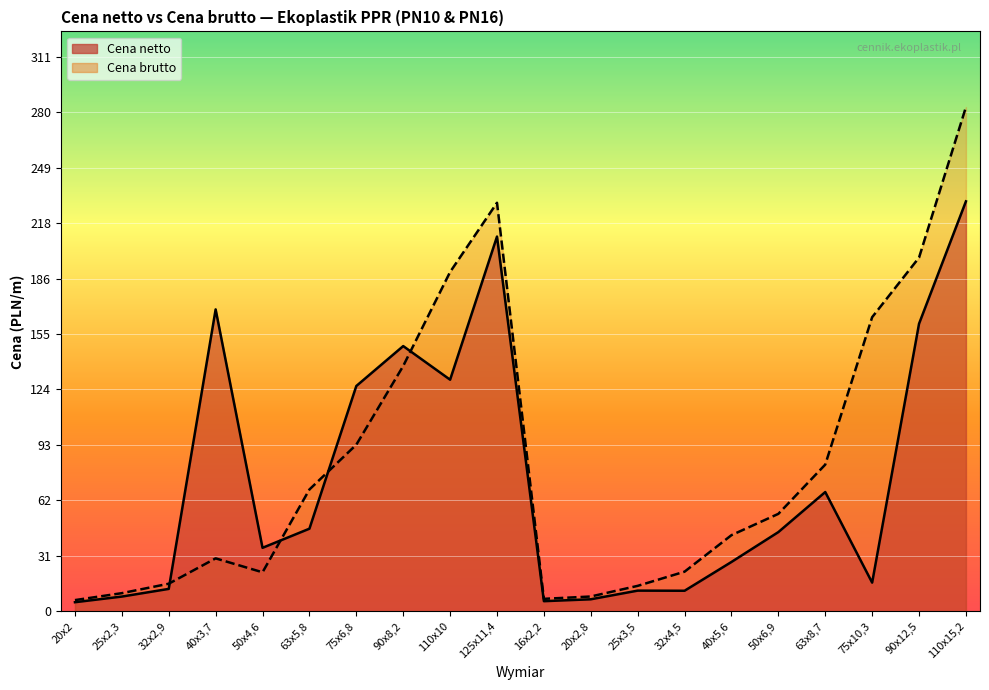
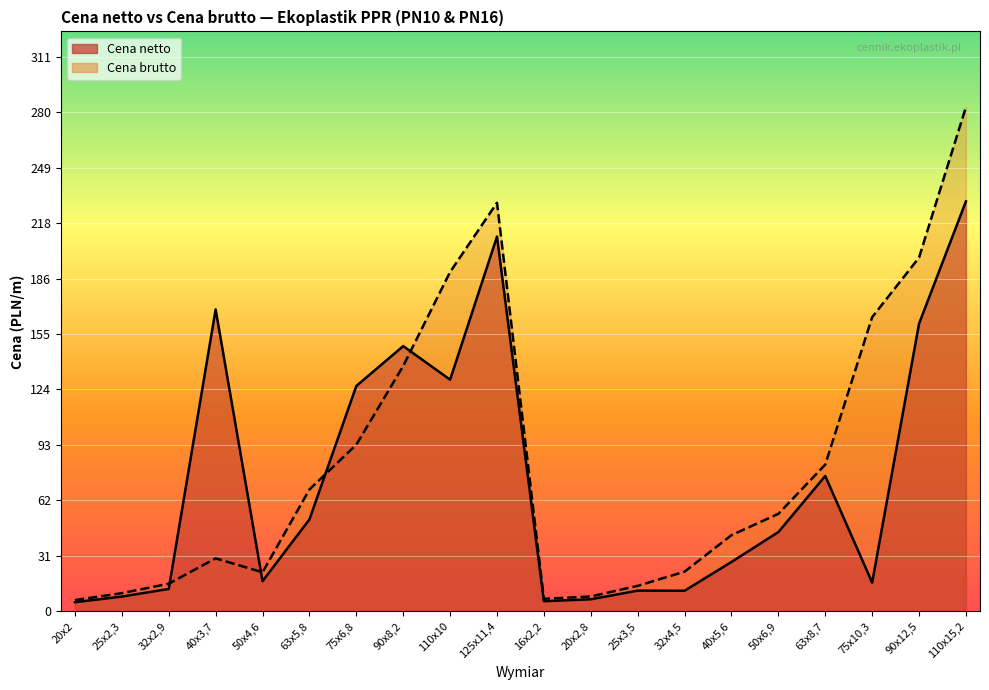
  {
    "Cena netto": {
      "25x2,3": 8,
      "32x2,9": 13,
      "40x3,7": 169,
-     "50x4,6": 36,
-     "63x5,8": 46,
+     "50x4,6": 17,
+     "63x5,8": 52,
      "75x6,8": 126,
      "90x8,2": 149,
      "110x10": 130,
      "125x11,4": 210,
      "20x2,8": 7,
      "25x3,5": 12,
      "32x4,5": 12,
      "40x5,6": 28,
      "50x6,9": 44,
-     "63x8,7": 67,
+     "63x8,7": 76,
      "75x10,3": 16,
      "90x12,5": 161,
      "110x15,2": 230
    },
    "Cena brutto": {
      "25x2,3": 10,
      "32x2,9": 15,
      "40x3,7": 30,
      "50x4,6": 22,
      "63x5,8": 68,
      "75x6,8": 93,
      "90x8,2": 137,
      "110x10": 190,
      "125x11,4": 229,
      "20x2,8": 8,
      "25x3,5": 14,
      "32x4,5": 22,
      "40x5,6": 43,
      "50x6,9": 55,
      "63x8,7": 82,
      "75x10,3": 165,
      "90x12,5": 198,
      "110x15,2": 283
    }
  }
